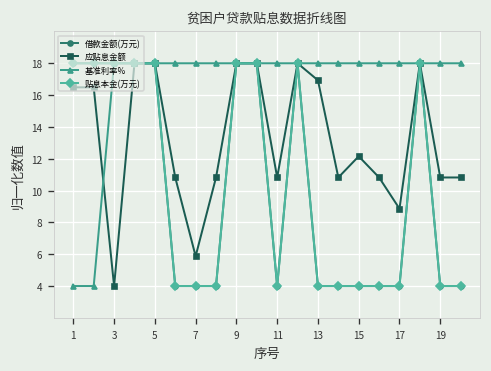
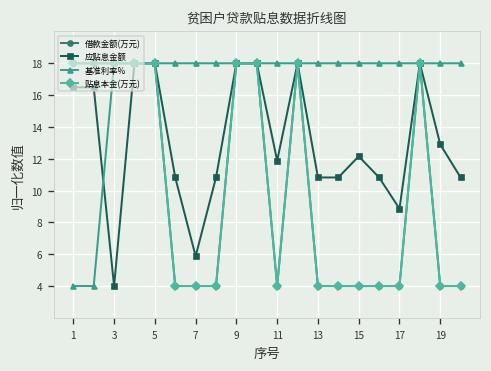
  {
    "应贴息金额": {
      "3": 4.0,
      "7": 5.9,
-     "11": 10.8,
-     "13": 16.9,
+     "11": 11.9,
+     "13": 10.8,
      "15": 12.2,
      "17": 8.9,
-     "19": 10.8
+     "19": 12.9
    }
  }
